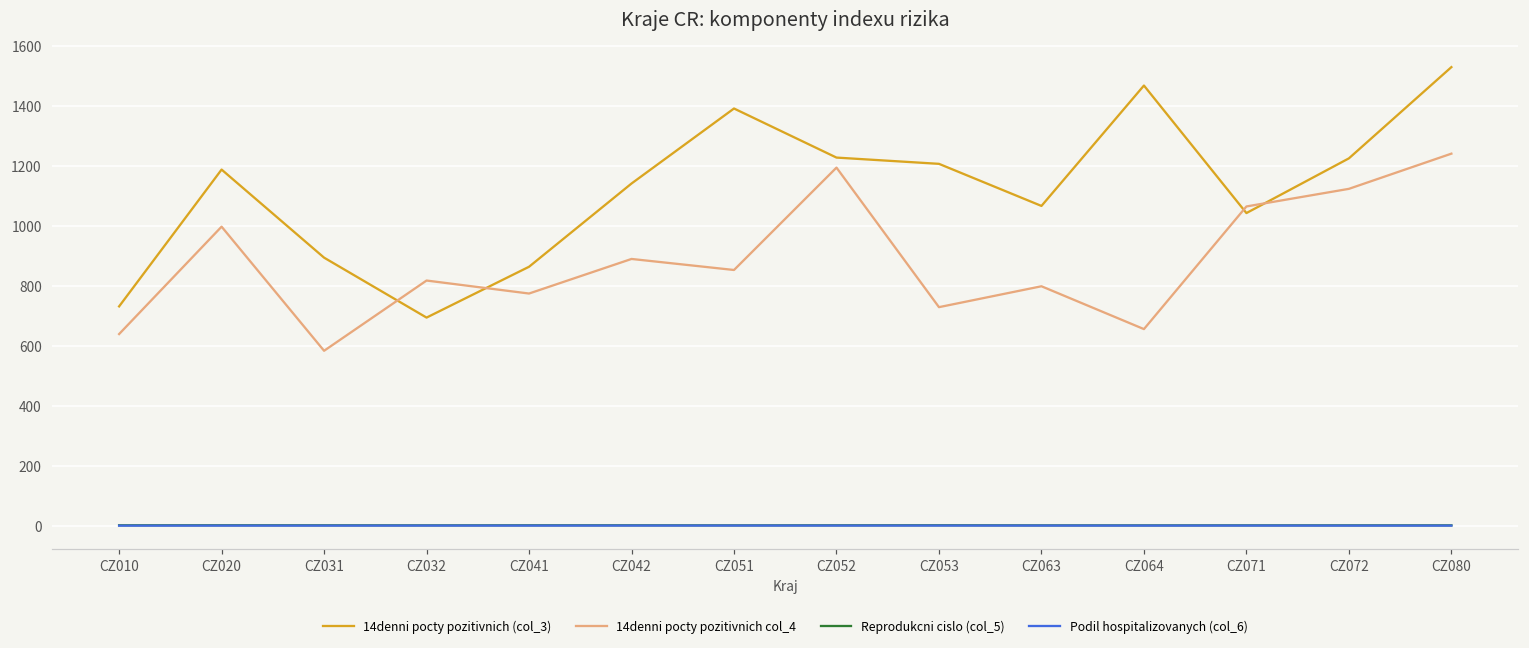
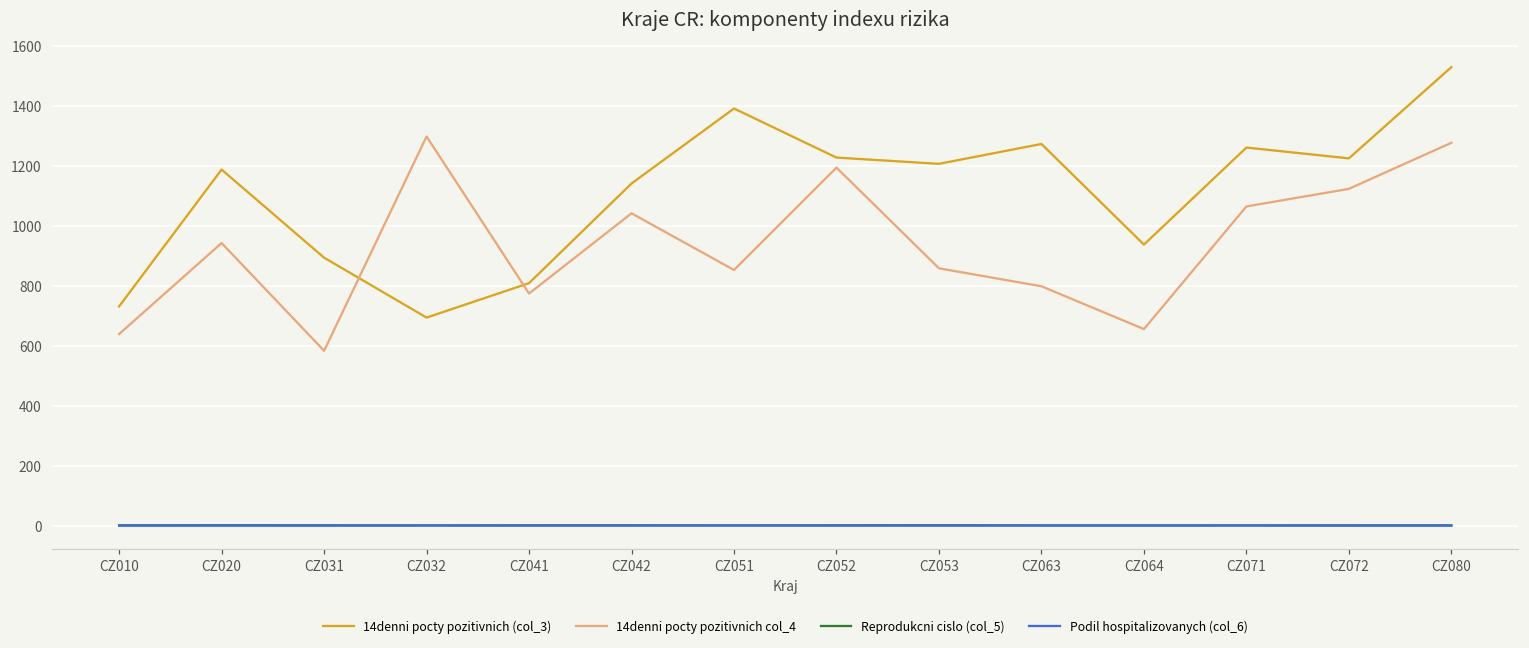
  {
    "14denni pocty pozitivnich (col_3)": {
      "CZ010": 730,
      "CZ020": 1190,
      "CZ031": 890,
      "CZ032": 690,
-     "CZ041": 860,
+     "CZ041": 810,
      "CZ042": 1140,
      "CZ051": 1390,
      "CZ052": 1230,
      "CZ053": 1210,
-     "CZ063": 1070,
-     "CZ064": 1470,
-     "CZ071": 1040,
+     "CZ063": 1270,
+     "CZ064": 940,
+     "CZ071": 1260,
      "CZ072": 1220,
      "CZ080": 1530
    },
    "14denni pocty pozitivnich col_4": {
      "CZ010": 640,
-     "CZ020": 1000,
+     "CZ020": 940,
      "CZ031": 580,
-     "CZ032": 820,
+     "CZ032": 1300,
      "CZ041": 770,
-     "CZ042": 890,
+     "CZ042": 1040,
      "CZ051": 850,
      "CZ052": 1190,
-     "CZ053": 730,
+     "CZ053": 860,
      "CZ063": 800,
      "CZ064": 660,
      "CZ071": 1060,
      "CZ072": 1120,
-     "CZ080": 1240
+     "CZ080": 1280
    },
    "Podil hospitalizovanych (col_6)": {
      "CZ010": 0,
      "CZ020": 0,
      "CZ031": 0,
      "CZ032": 0,
      "CZ041": 0,
      "CZ042": 0,
      "CZ051": 0,
      "CZ052": 0,
      "CZ053": 0,
      "CZ063": 0,
      "CZ064": 0,
      "CZ071": 0,
      "CZ072": 0,
      "CZ080": 0
    }
  }
